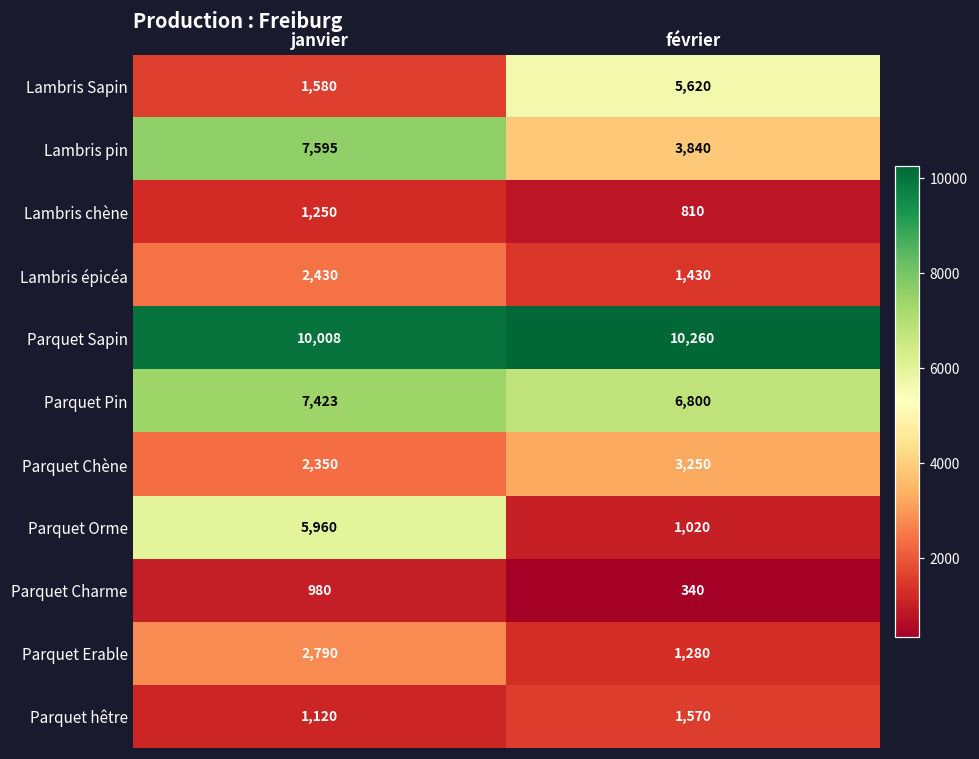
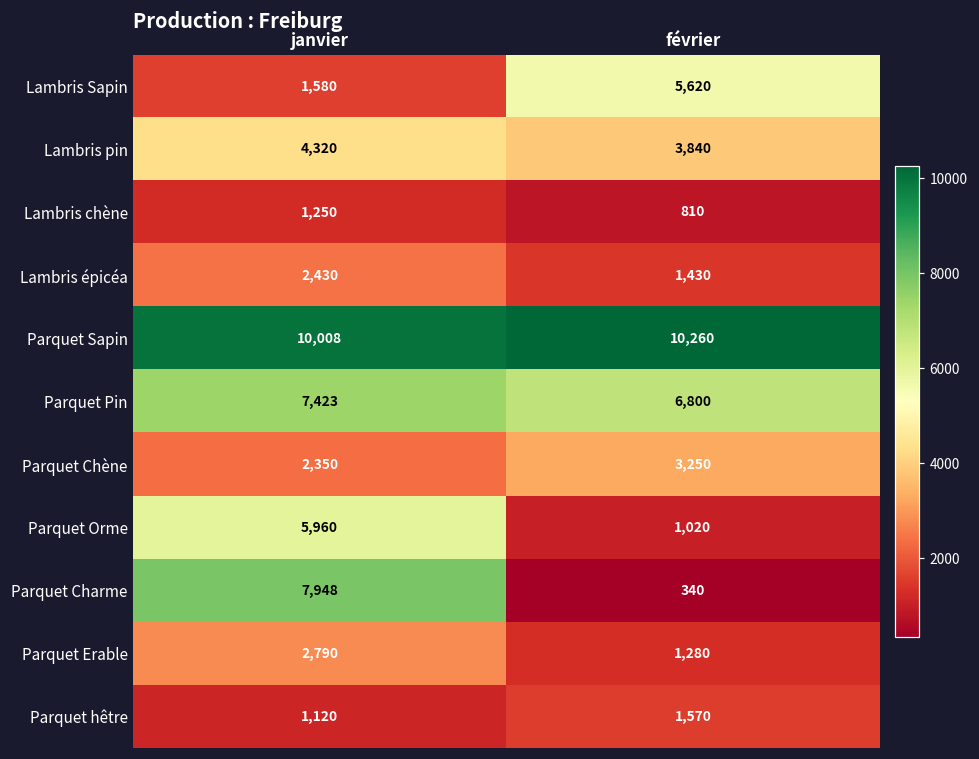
  {
    "Lambris Sapin": {
      "janvier": "1,580",
      "février": "5,620"
    },
    "Lambris pin": {
-     "janvier": "7,595",
+     "janvier": "4,320",
      "février": "3,840"
    },
    "Lambris chène": {
      "janvier": "1,250",
      "février": "810"
    },
    "Lambris épicéa": {
      "janvier": "2,430",
      "février": "1,430"
    },
    "Parquet Sapin": {
      "janvier": "10,008",
      "février": "10,260"
    },
    "Parquet Pin": {
      "janvier": "7,423",
      "février": "6,800"
    },
    "Parquet Chène": {
      "janvier": "2,350",
      "février": "3,250"
    },
    "Parquet Orme": {
      "janvier": "5,960",
      "février": "1,020"
    },
    "Parquet Charme": {
-     "janvier": "980",
+     "janvier": "7,948",
      "février": "340"
    },
    "Parquet Erable": {
      "janvier": "2,790",
      "février": "1,280"
    },
    "Parquet hêtre": {
      "janvier": "1,120",
      "février": "1,570"
    }
  }
